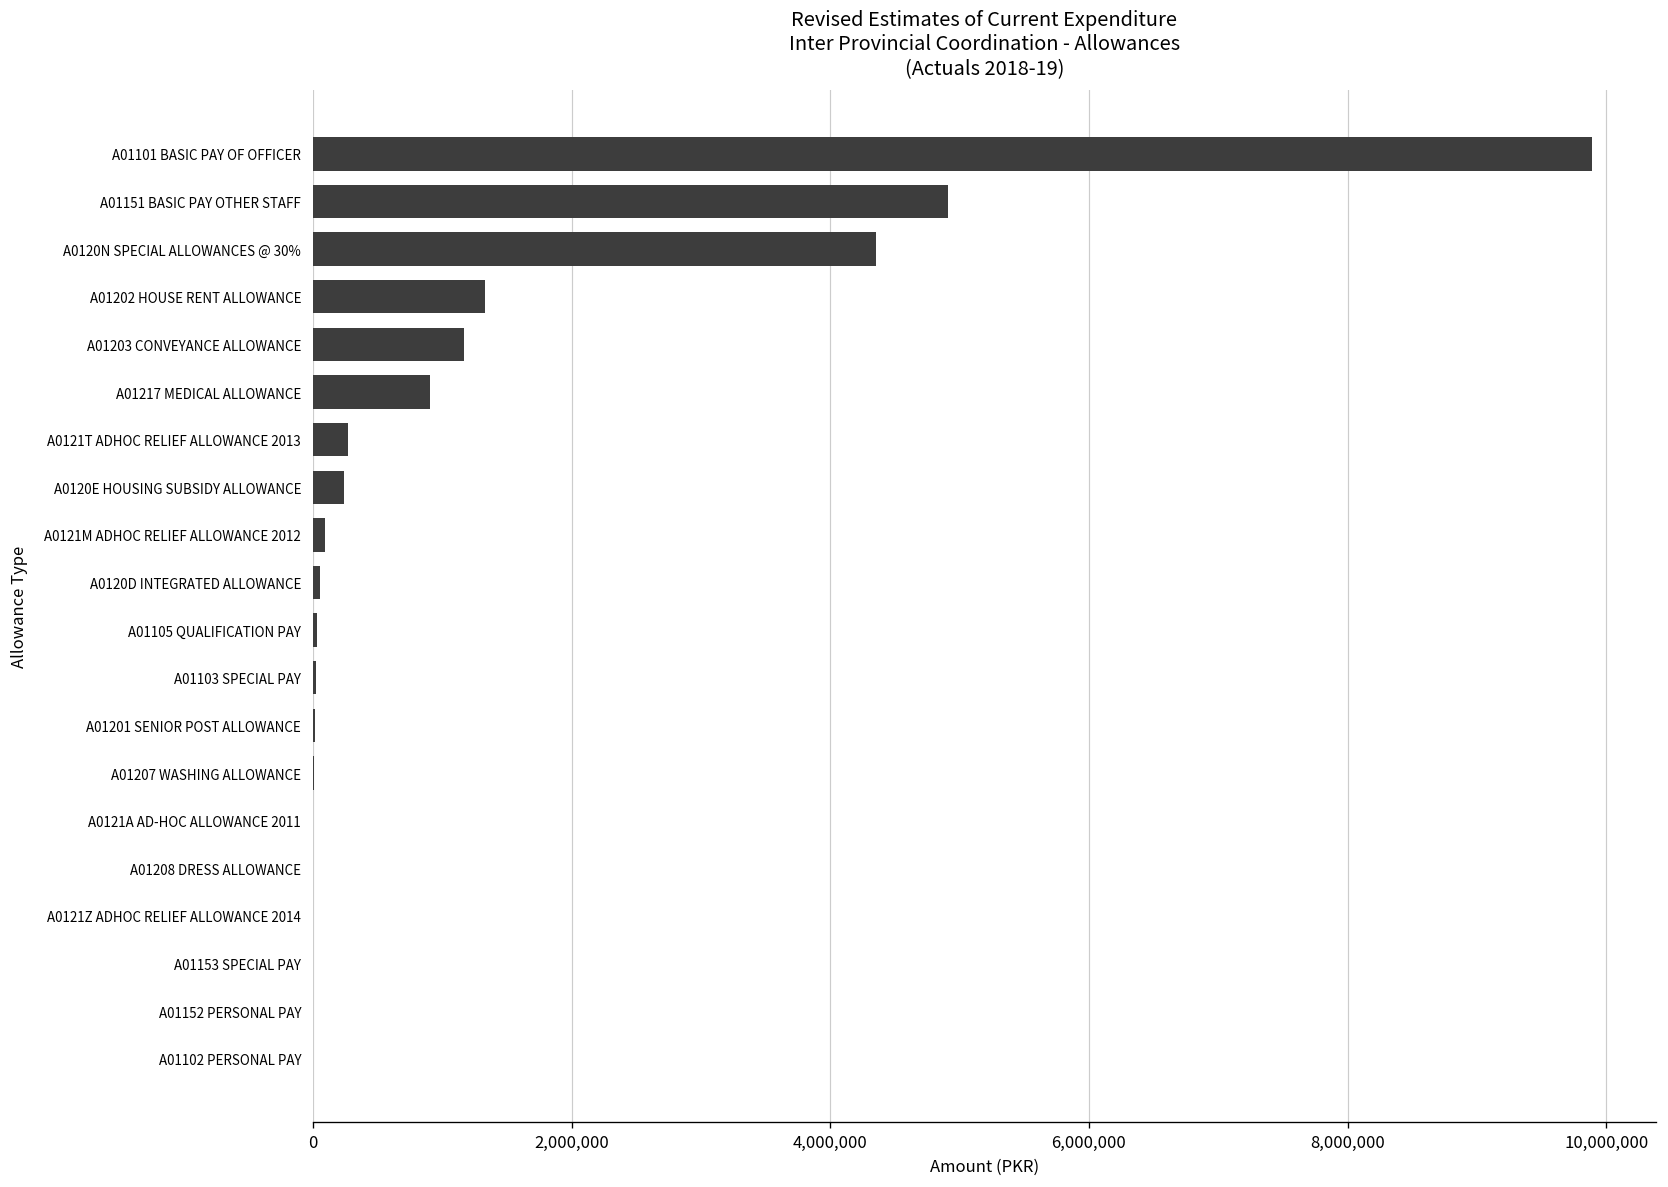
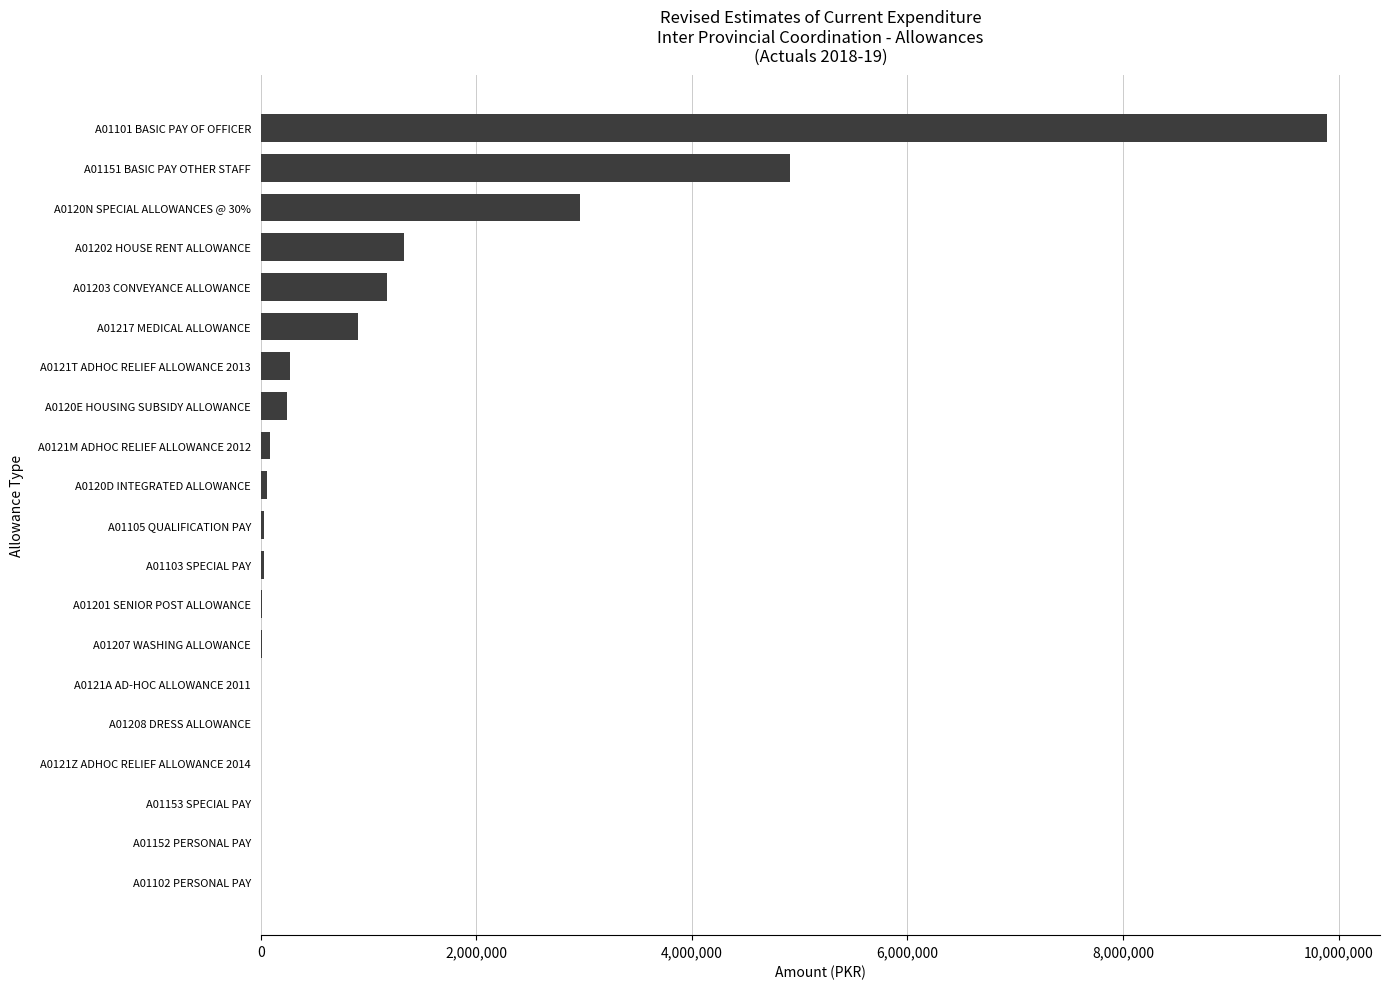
  {
    "A01101 BASIC PAY OF OFFICER": "9,890,000",
    "A01151 BASIC PAY OTHER STAFF": "4,910,000",
-   "A0120N SPECIAL ALLOWANCES @ 30%": "4,350,000",
+   "A0120N SPECIAL ALLOWANCES @ 30%": "2,960,000",
    "A01202 HOUSE RENT ALLOWANCE": "1,330,000",
    "A01203 CONVEYANCE ALLOWANCE": "1,170,000",
    "A01217 MEDICAL ALLOWANCE": "900,000",
    "A0121T ADHOC RELIEF ALLOWANCE 2013": "270,000",
    "A0120E HOUSING SUBSIDY ALLOWANCE": "240,000",
    "A0121M ADHOC RELIEF ALLOWANCE 2012": "90,000",
    "A0120D INTEGRATED ALLOWANCE": "50,000",
    "A01105 QUALIFICATION PAY": "30,000",
    "A01103 SPECIAL PAY": "30,000",
    "A0121Z ADHOC RELIEF ALLOWANCE 2014": "0",
    "A01153 SPECIAL PAY": "0",
    "A01152 PERSONAL PAY": "0",
    "A01102 PERSONAL PAY": "0"
  }
